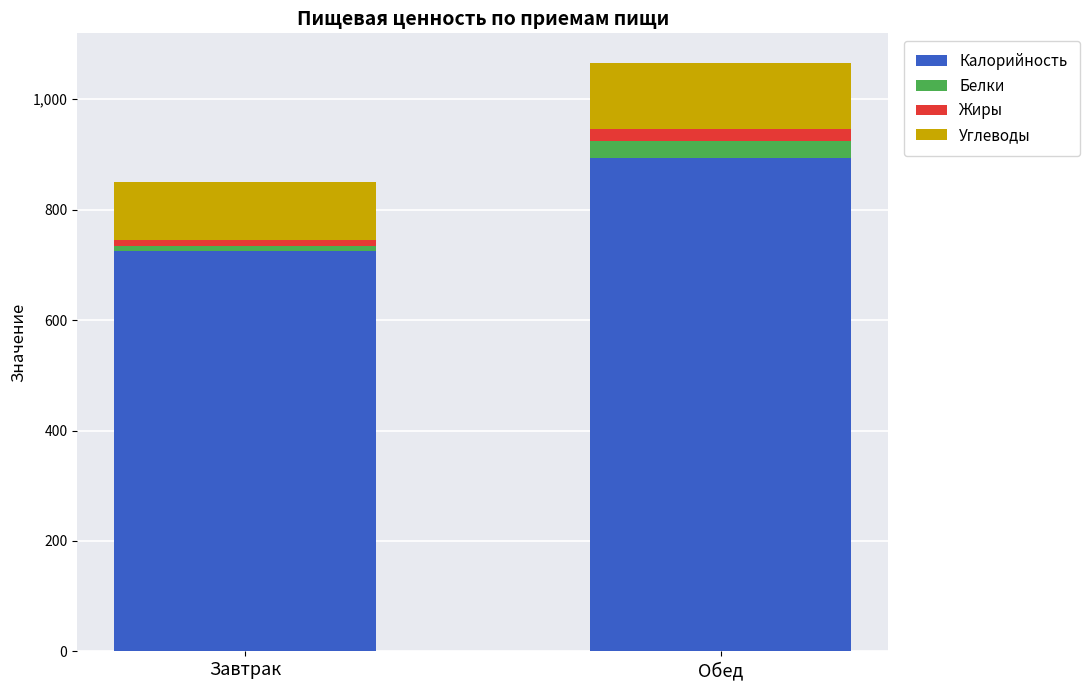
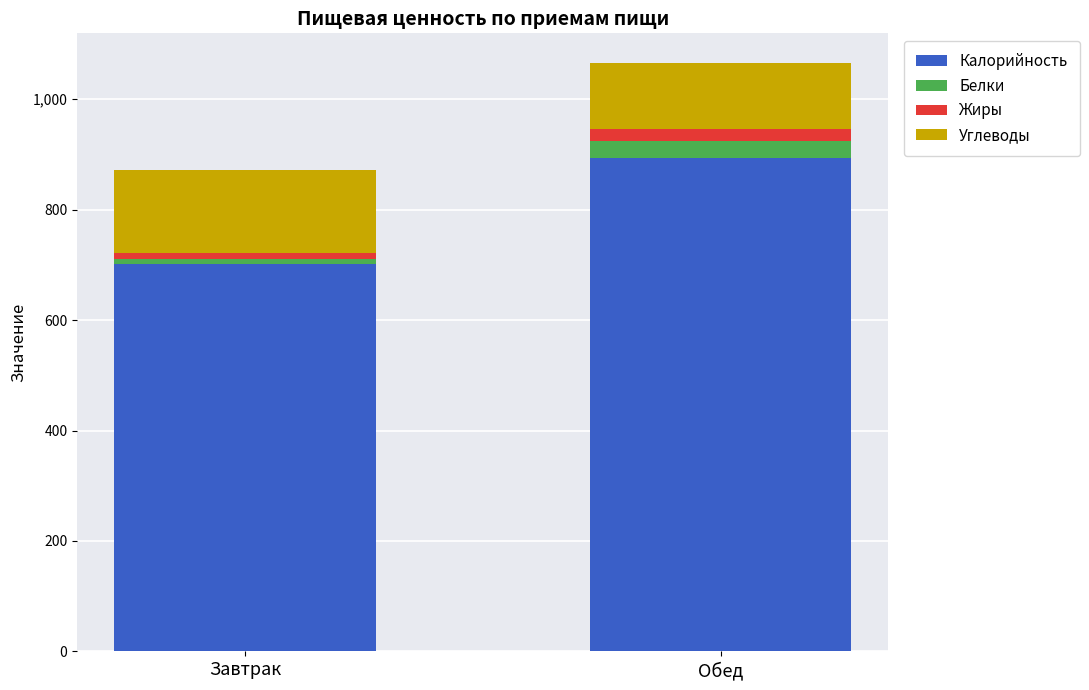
  {
    "Калорийность": {
-     "Завтрак": 730,
+     "Завтрак": 700,
      "Обед": 890
    },
    "Белки": {
      "Завтрак": 10,
      "Обед": 30
    },
    "Жиры": {
      "Завтрак": 10,
      "Обед": 20
    },
    "Углеводы": {
-     "Завтрак": 110,
+     "Завтрак": 150,
      "Обед": 120
    }
  }
